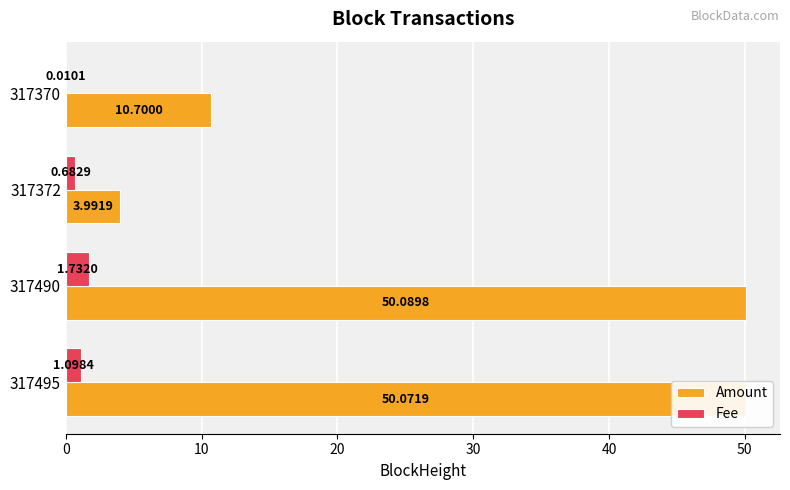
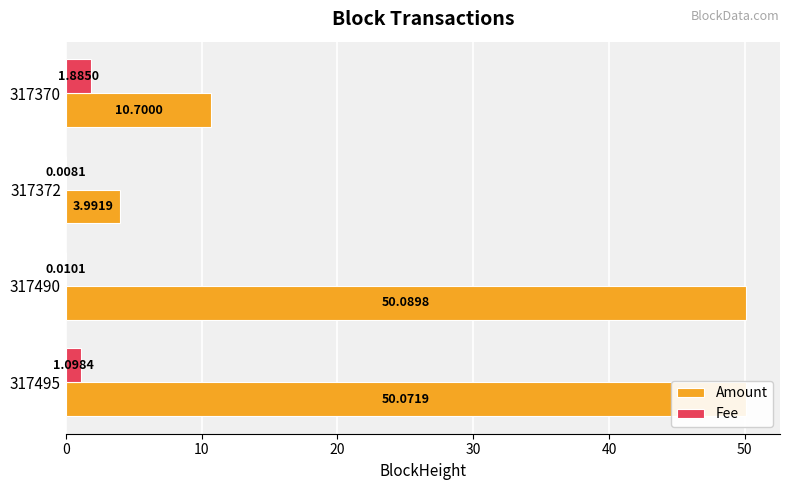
  {
    "Amount": {
      "317370": 10.7000,
      "317372": 3.9919,
      "317490": 50.0898
    },
    "Fee": {
-     "317370": 0.0101,
-     "317372": 0.6829,
-     "317490": 1.7320,
+     "317370": 1.8850,
+     "317372": 0.0081,
+     "317490": 0.0101,
      "317495": 1.0984
    }
  }
